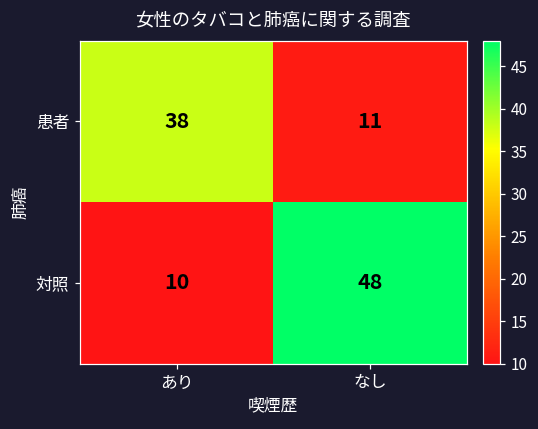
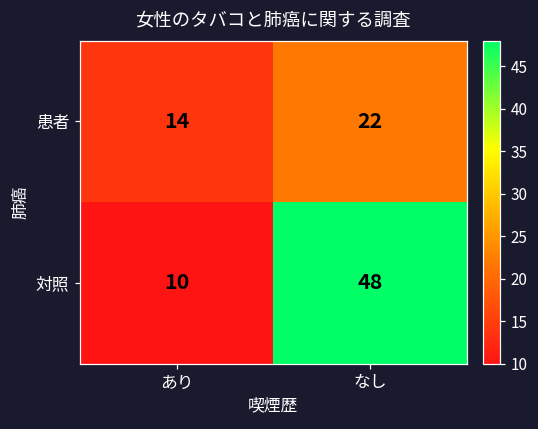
  {
    "患者": {
-     "あり": 38,
-     "なし": 11
+     "あり": 14,
+     "なし": 22
    },
    "対照": {
      "あり": 10,
      "なし": 48
    }
  }
